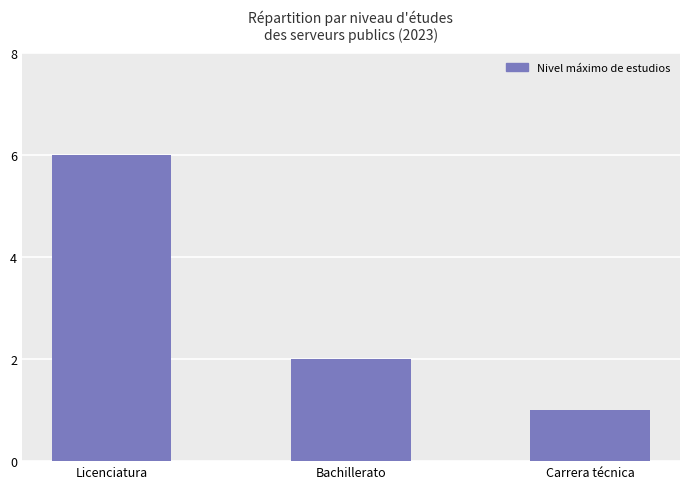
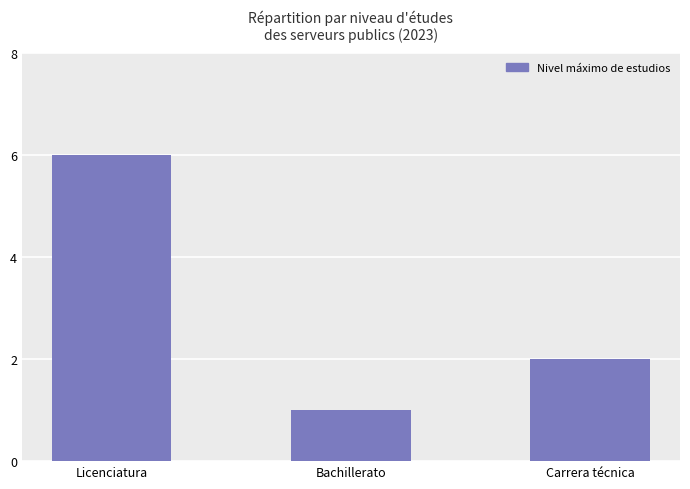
  {
    "Licenciatura": 6,
-   "Bachillerato": 2,
-   "Carrera técnica": 1
+   "Bachillerato": 1,
+   "Carrera técnica": 2
  }
